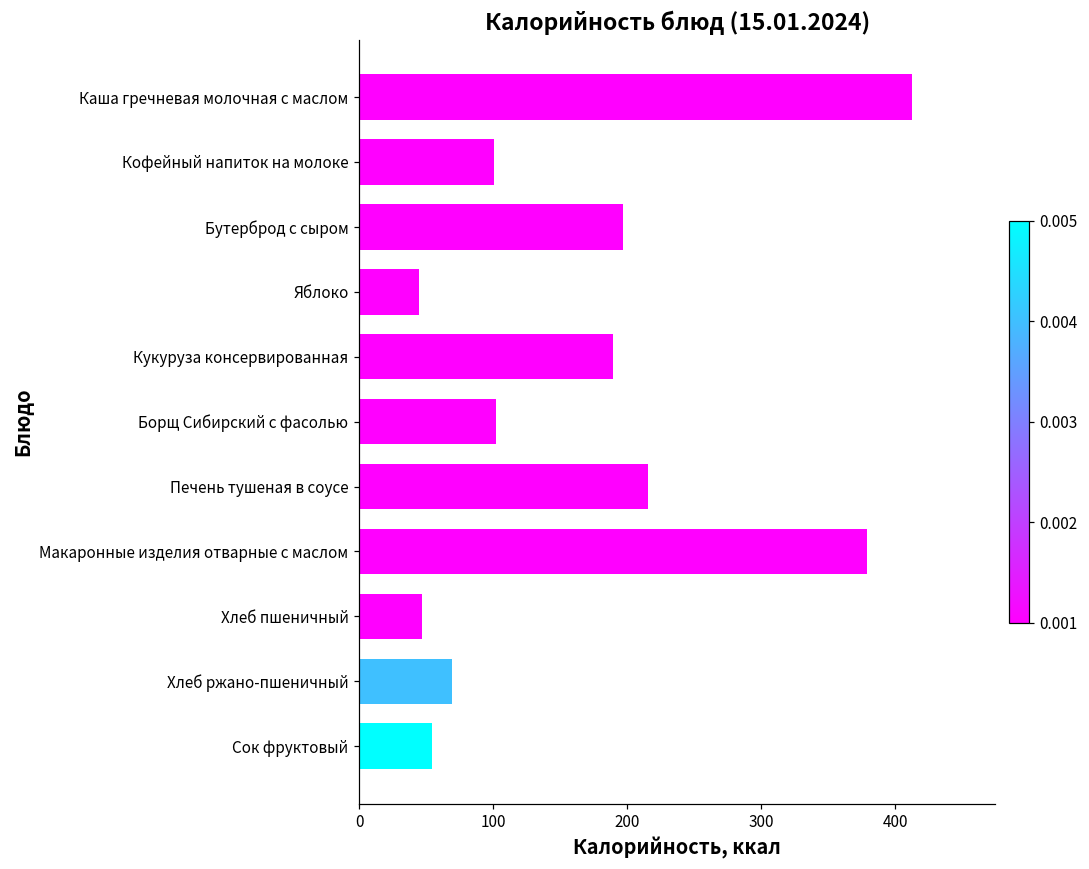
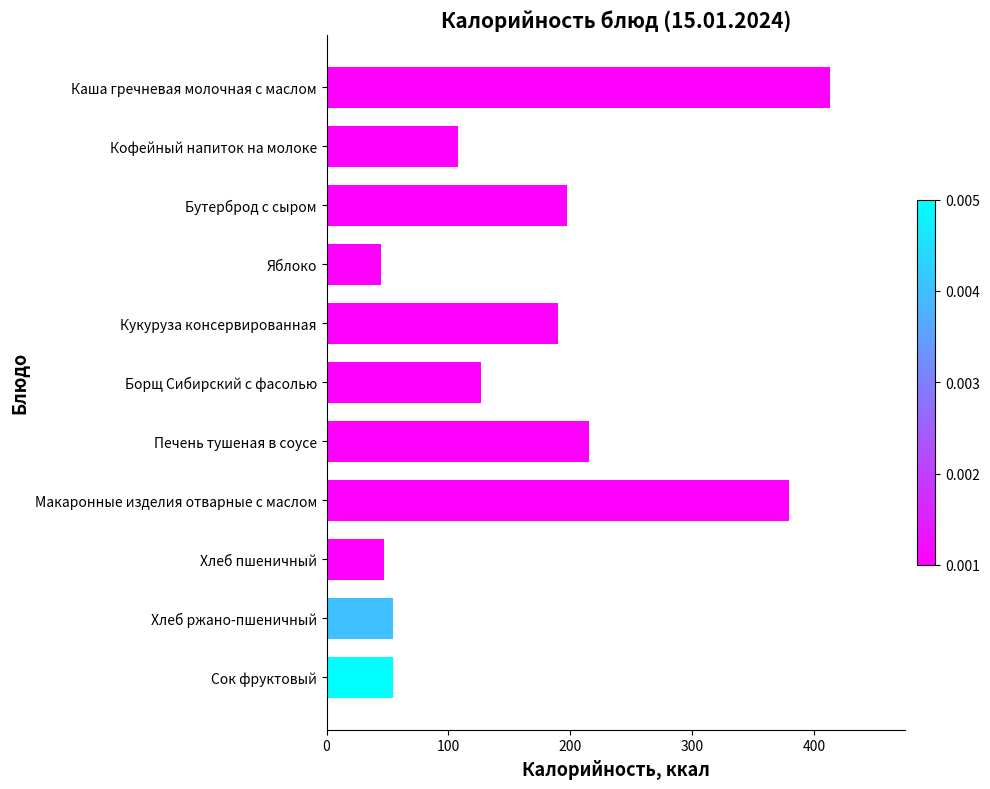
  {
    "Каша гречневая молочная с маслом": 413,
-   "Кофейный напиток на молоке": 101,
+   "Кофейный напиток на молоке": 108,
    "Бутерброд с сыром": 197,
    "Яблоко": 44,
    "Кукуруза консервированная": 190,
-   "Борщ Сибирский с фасолью": 102,
+   "Борщ Сибирский с фасолью": 127,
    "Печень тушеная в соусе": 216,
    "Макаронные изделия отварные с маслом": 379,
    "Хлеб пшеничный": 47,
-   "Хлеб ржано-пшеничный": 70,
+   "Хлеб ржано-пшеничный": 55,
    "Сок фруктовый": 55
  }
